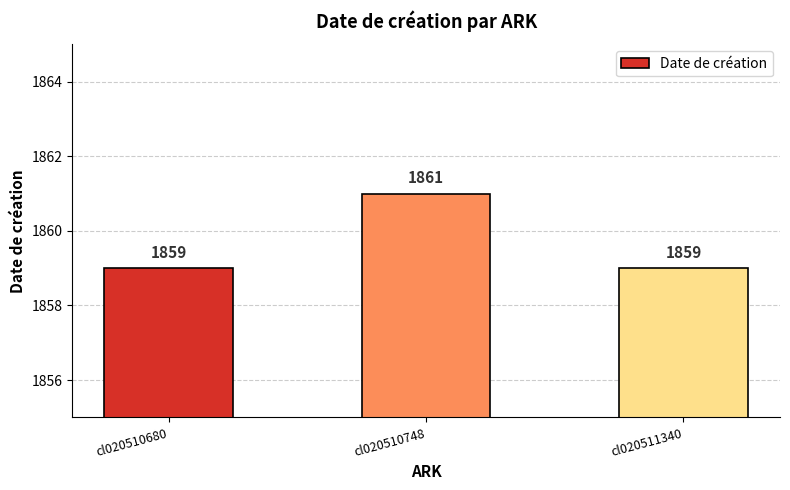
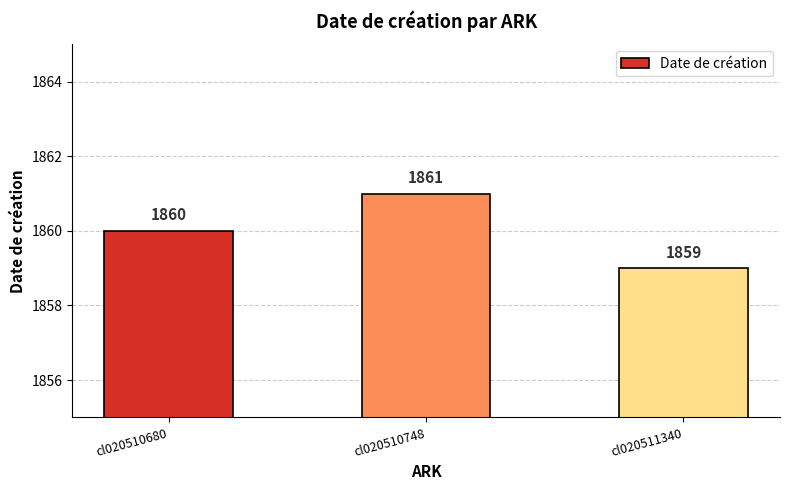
  {
-   "cl020510680": 1859,
+   "cl020510680": 1860,
    "cl020510748": 1861,
    "cl020511340": 1859
  }
